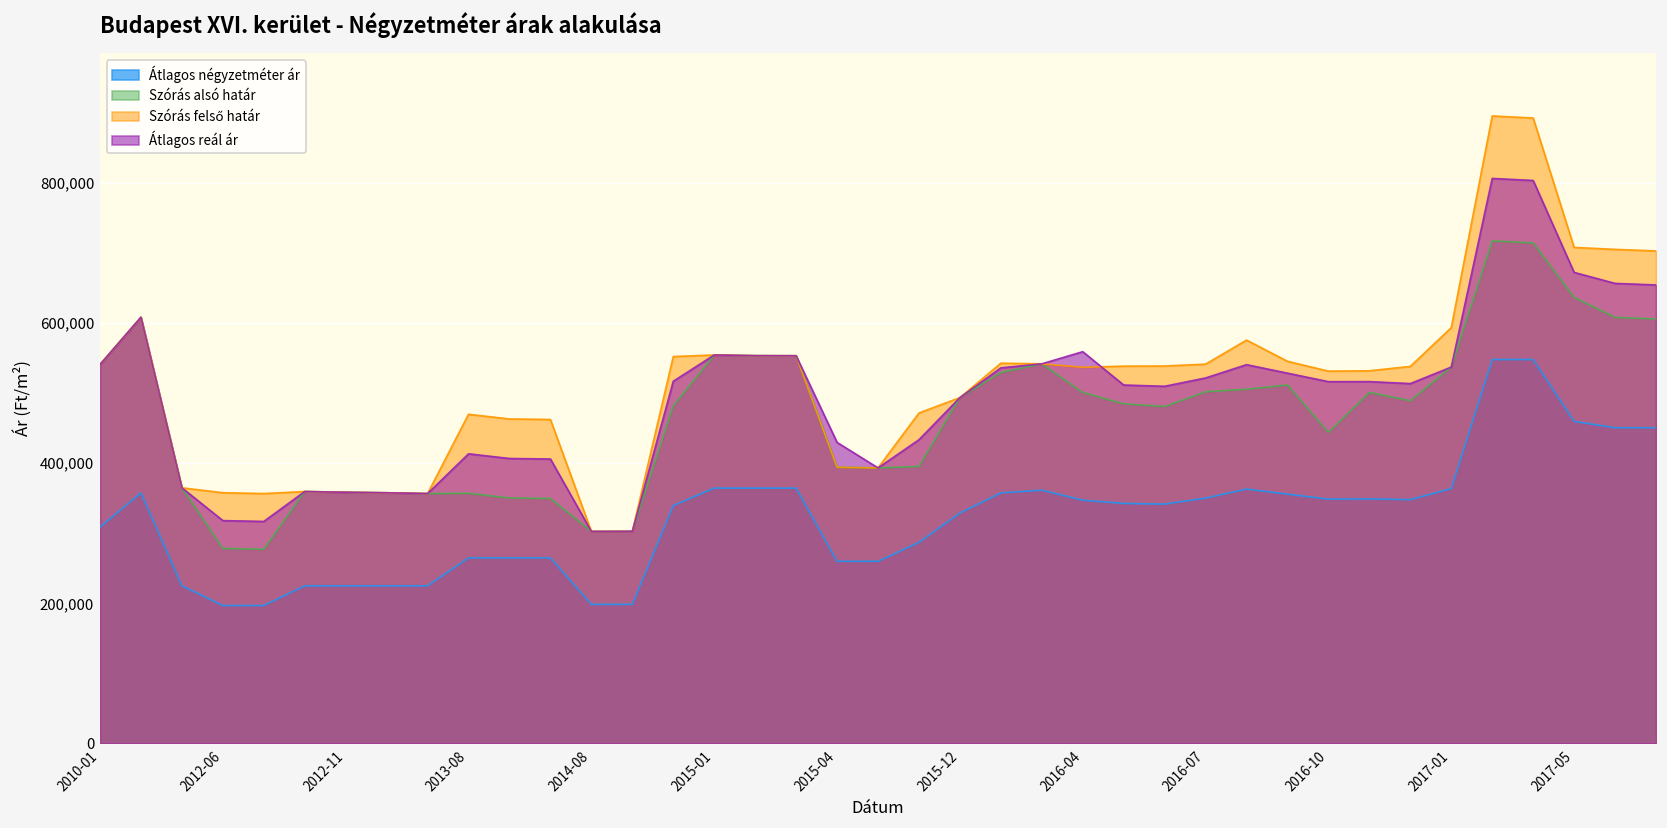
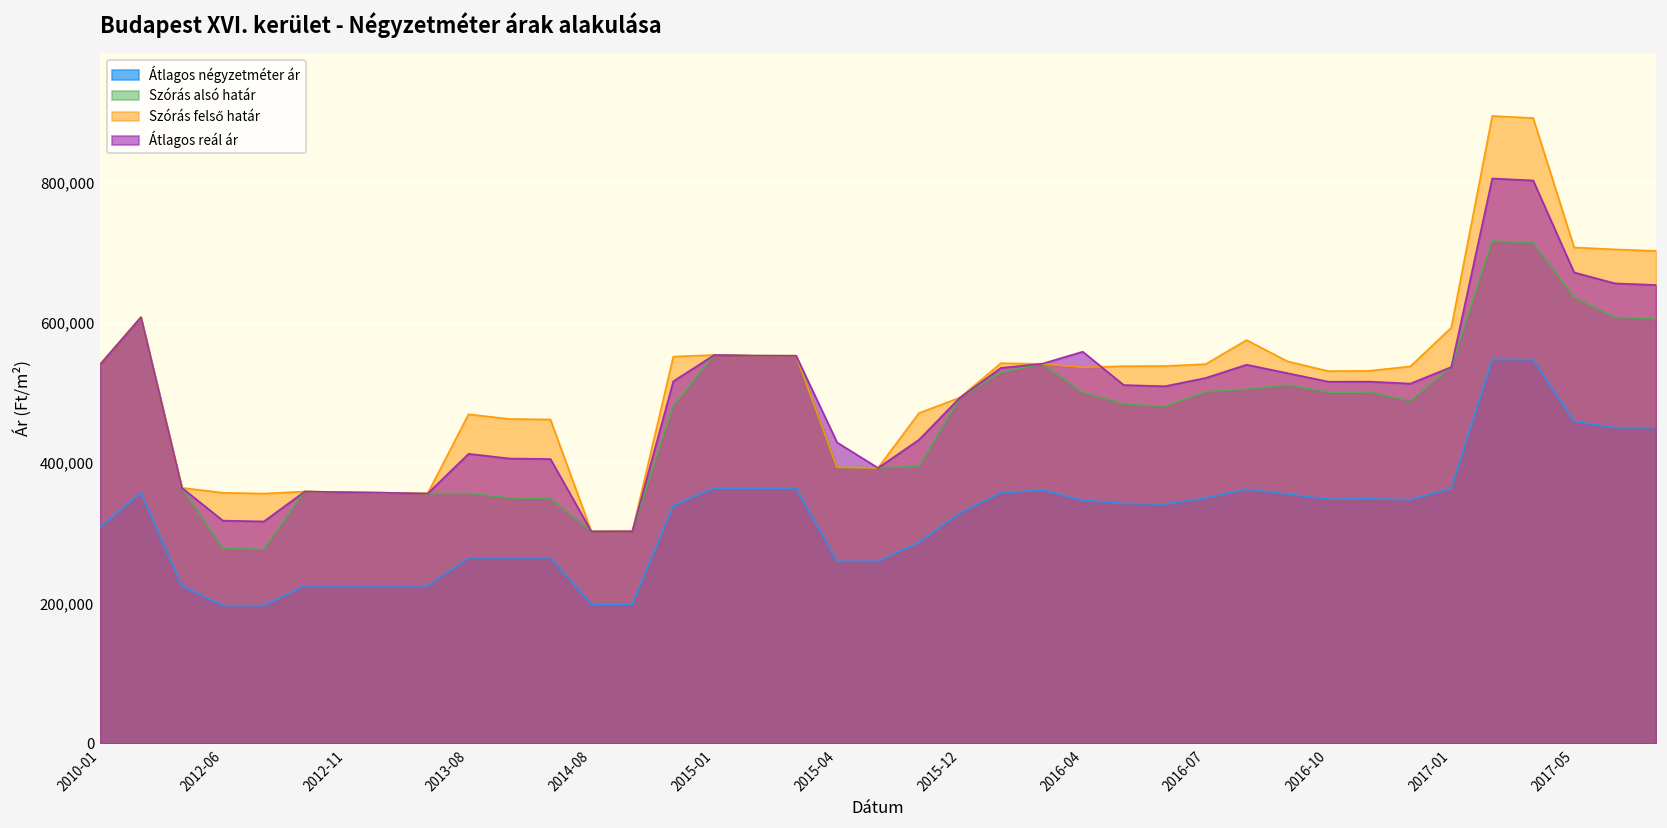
  {
    "Átlagos négyzetméter ár": {
      "2010-01": "310,000",
      "2012-06": "200,000",
      "2012-11": "230,000",
      "2013-08": "260,000",
      "2014-08": "200,000",
      "2015-01": "360,000",
      "2015-04": "260,000",
      "2015-12": "330,000",
      "2016-04": "350,000",
      "2016-07": "350,000",
      "2016-10": "350,000",
      "2017-01": "360,000",
      "2017-05": "460,000"
    },
    "Szórás alsó határ": {
      "2012-06": "280,000",
      "2013-08": "360,000",
      "2016-04": "500,000",
      "2016-07": "500,000",
-     "2016-10": "440,000",
+     "2016-10": "500,000",
      "2017-05": "640,000"
    },
    "Szórás felső határ": {
      "2012-06": "360,000",
      "2013-08": "470,000",
      "2016-04": "540,000",
      "2016-07": "540,000",
      "2016-10": "530,000",
      "2017-01": "590,000",
      "2017-05": "710,000"
    },
    "Átlagos reál ár": {
      "2012-06": "320,000",
      "2013-08": "410,000",
      "2015-04": "430,000",
      "2016-04": "560,000",
      "2016-07": "520,000",
      "2016-10": "520,000",
      "2017-05": "670,000"
    }
  }
